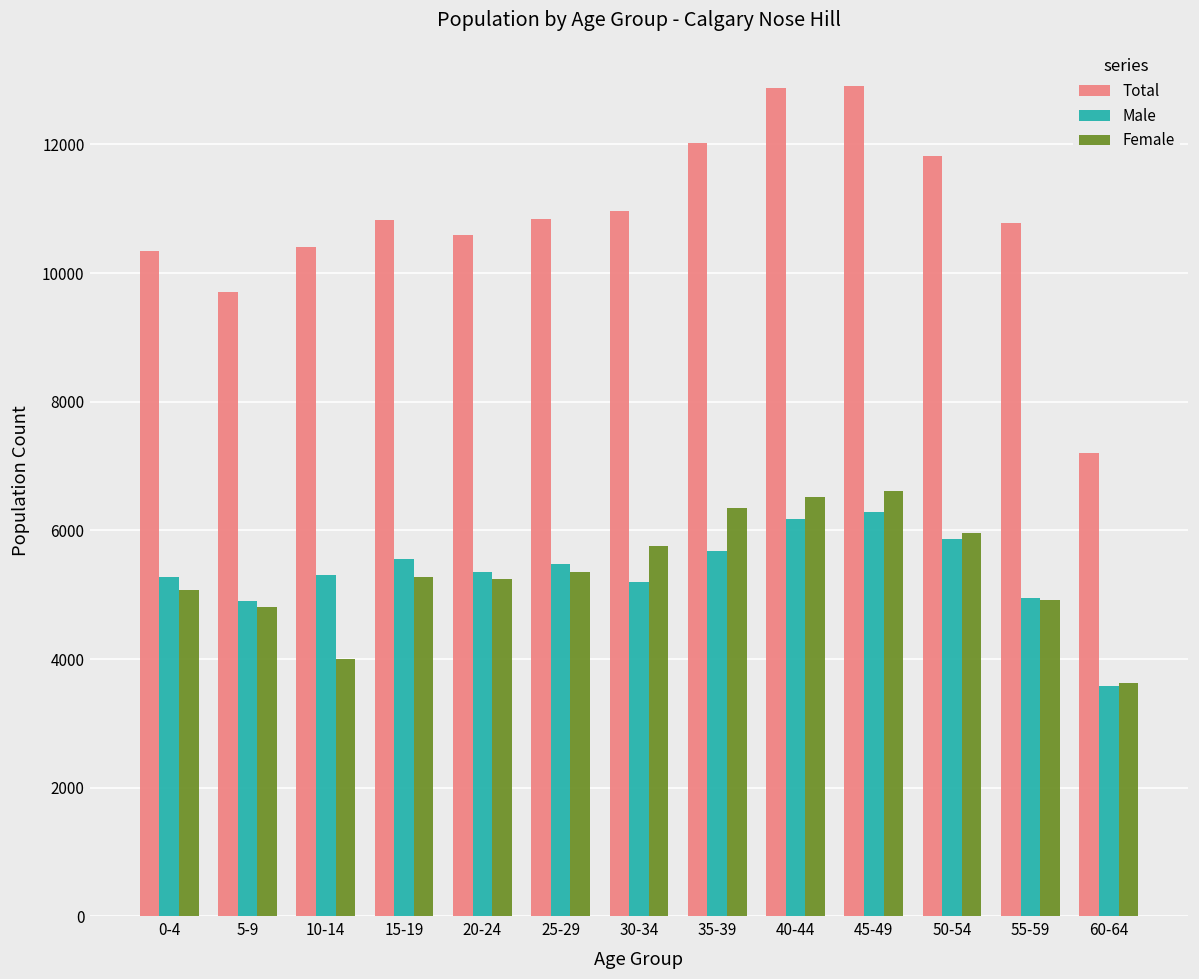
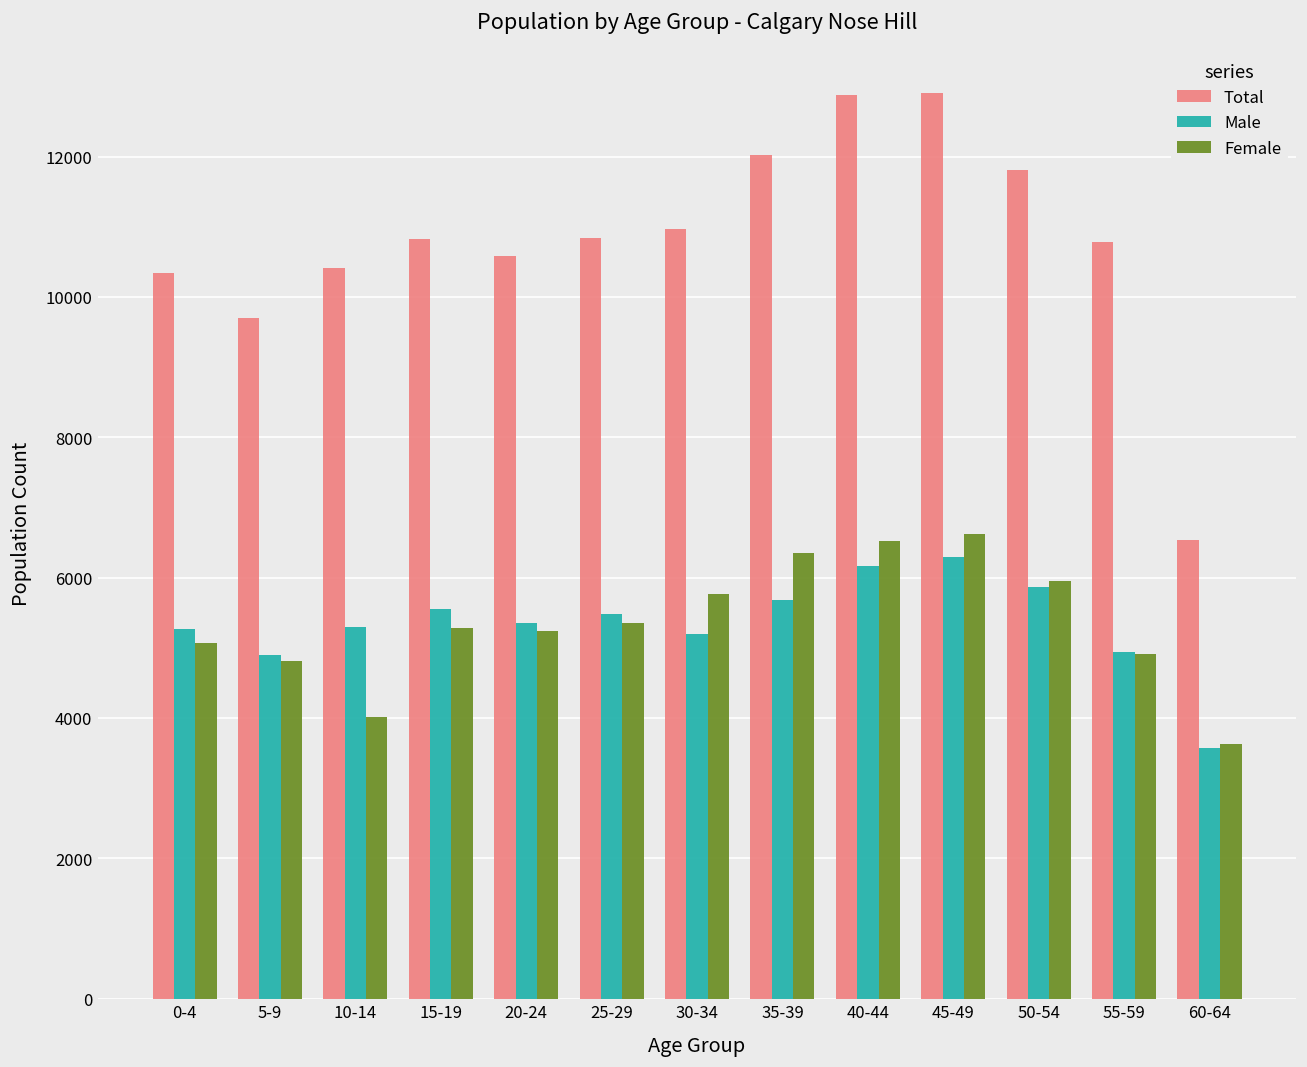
  {
    "Total": {
      "0-4": 10300,
      "5-9": 9700,
      "10-14": 10400,
      "15-19": 10800,
      "20-24": 10600,
      "25-29": 10800,
      "30-34": 11000,
      "35-39": 12000,
      "40-44": 12900,
      "45-49": 12900,
      "50-54": 11800,
      "55-59": 10800,
-     "60-64": 7200
+     "60-64": 6500
    },
    "Male": {
      "0-4": 5300,
      "5-9": 4900,
      "10-14": 5300,
      "15-19": 5600,
      "20-24": 5400,
      "25-29": 5500,
      "30-34": 5200,
      "35-39": 5700,
      "40-44": 6200,
      "45-49": 6300,
      "50-54": 5900,
      "55-59": 4900,
      "60-64": 3600
    },
    "Female": {
      "0-4": 5100,
      "5-9": 4800,
      "10-14": 4000,
      "15-19": 5300,
      "20-24": 5200,
      "25-29": 5400,
      "30-34": 5800,
      "35-39": 6400,
      "40-44": 6500,
      "45-49": 6600,
      "50-54": 6000,
      "55-59": 4900,
      "60-64": 3600
    }
  }
